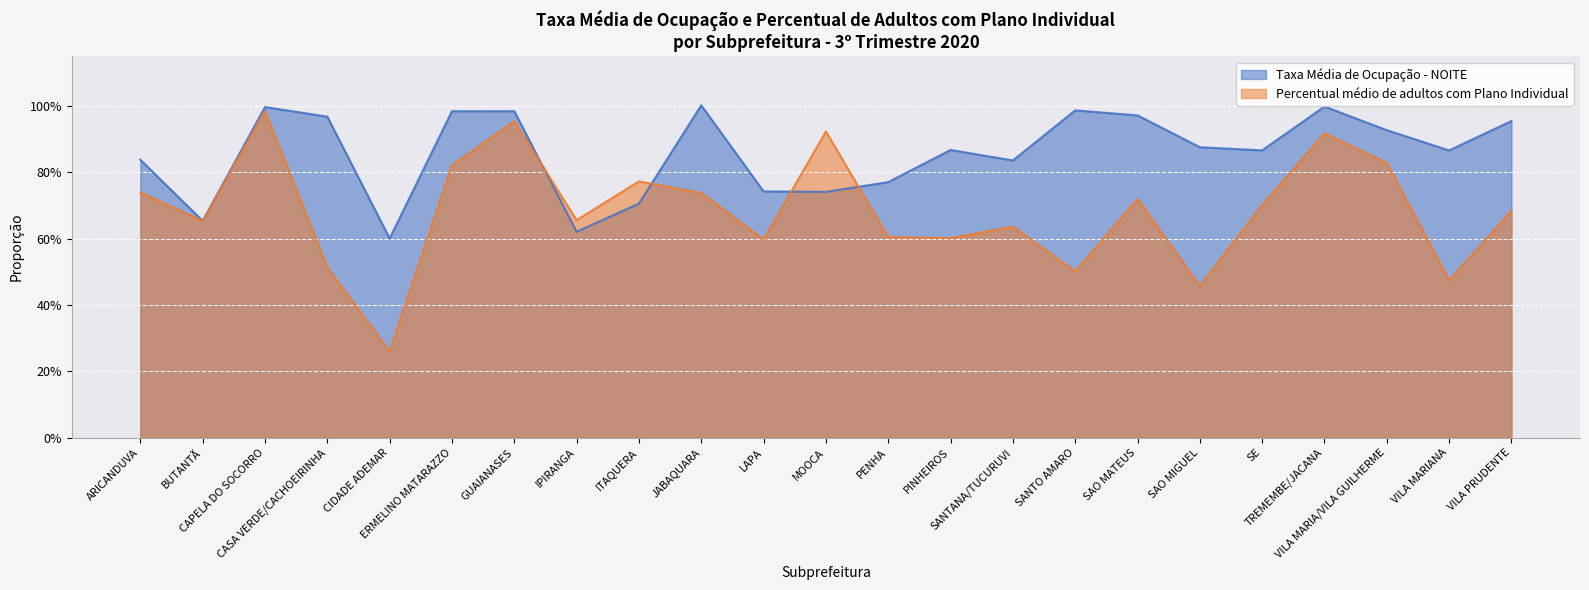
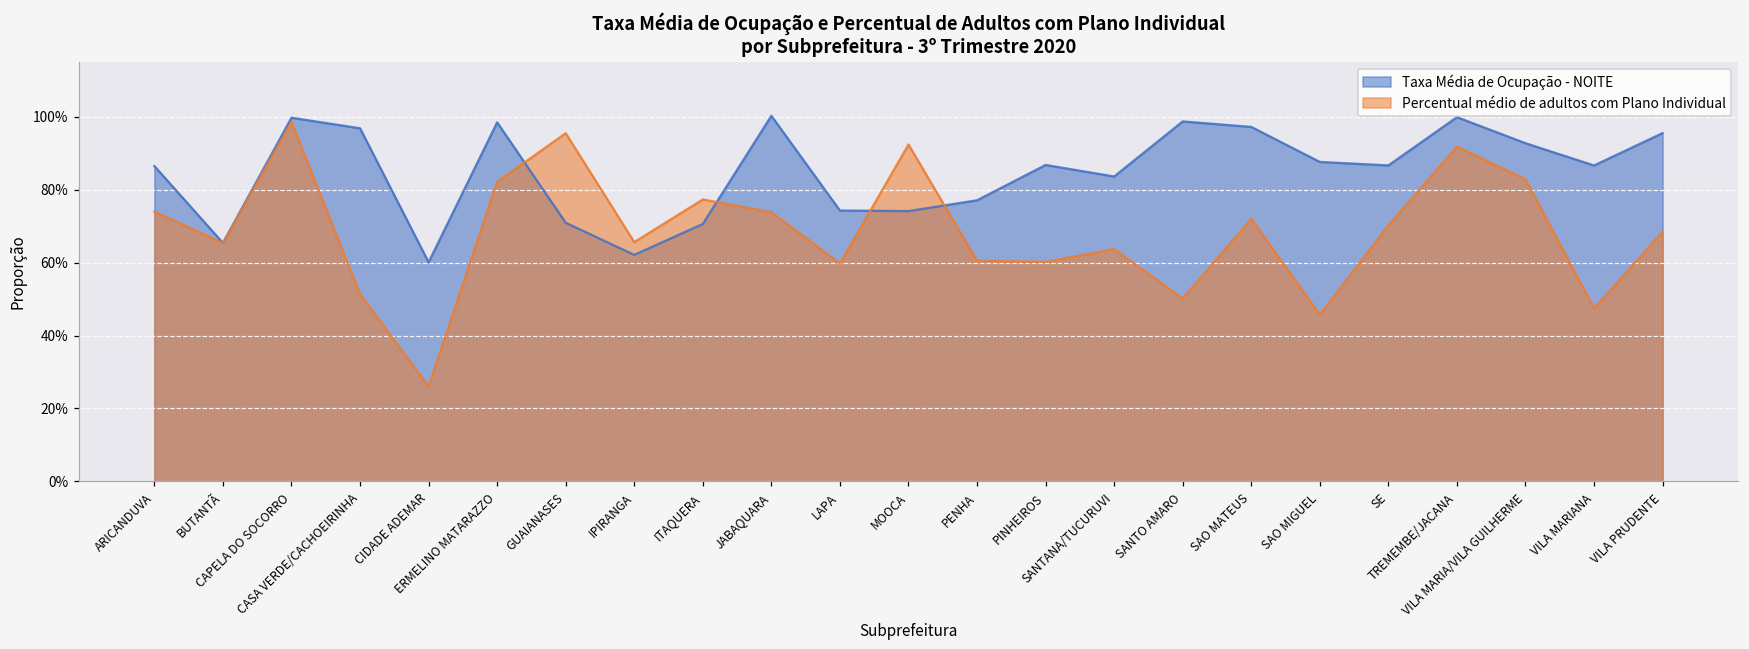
  {
    "Taxa Média de Ocupação - NOITE": {
-     "ARICANDUVA": "84%",
+     "ARICANDUVA": "86%",
      "CAPELA DO SOCORRO": "100%",
      "CASA VERDE/CACHOEIRINHA": "97%",
      "CIDADE ADEMAR": "60%",
      "ERMELINO MATARAZZO": "98%",
-     "GUAIANASES": "98%",
+     "GUAIANASES": "71%",
      "IPIRANGA": "62%",
      "ITAQUERA": "71%",
      "JABAQUARA": "100%",
      "LAPA": "74%",
      "MOOCA": "74%",
      "PENHA": "77%",
      "PINHEIROS": "87%",
      "SANTANA/TUCURUVI": "84%",
      "SANTO AMARO": "99%",
      "SAO MATEUS": "97%",
      "SAO MIGUEL": "88%",
      "SE": "87%",
      "TREMEMBE/JACANA": "100%",
      "VILA MARIA/VILA GUILHERME": "93%",
      "VILA MARIANA": "87%",
      "VILA PRUDENTE": "96%"
    },
    "Percentual médio de adultos com Plano Individual": {
      "ARICANDUVA": "74%",
      "CAPELA DO SOCORRO": "98%",
      "CASA VERDE/CACHOEIRINHA": "51%",
      "CIDADE ADEMAR": "26%",
      "ERMELINO MATARAZZO": "82%",
      "GUAIANASES": "95%",
      "IPIRANGA": "66%",
      "ITAQUERA": "77%",
      "JABAQUARA": "74%",
      "LAPA": "60%",
      "MOOCA": "92%",
      "PENHA": "60%",
      "PINHEIROS": "60%",
      "SANTANA/TUCURUVI": "64%",
      "SANTO AMARO": "50%",
      "SAO MATEUS": "72%",
      "SAO MIGUEL": "46%",
      "SE": "70%",
      "TREMEMBE/JACANA": "92%",
      "VILA MARIA/VILA GUILHERME": "83%",
      "VILA MARIANA": "47%",
      "VILA PRUDENTE": "68%"
    }
  }
